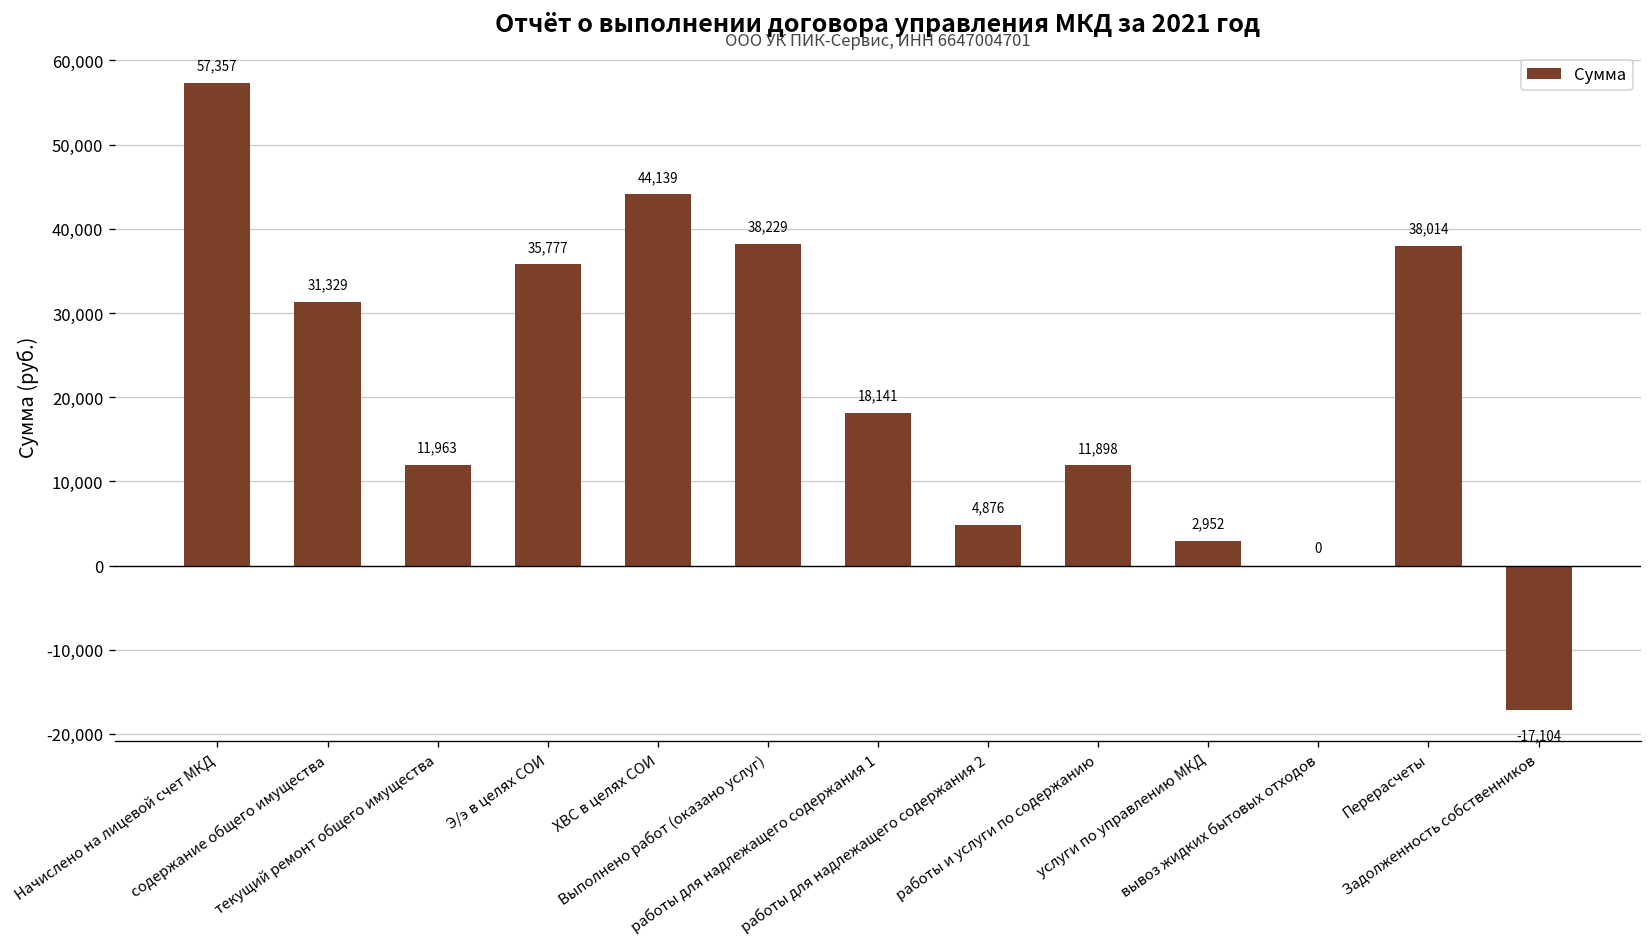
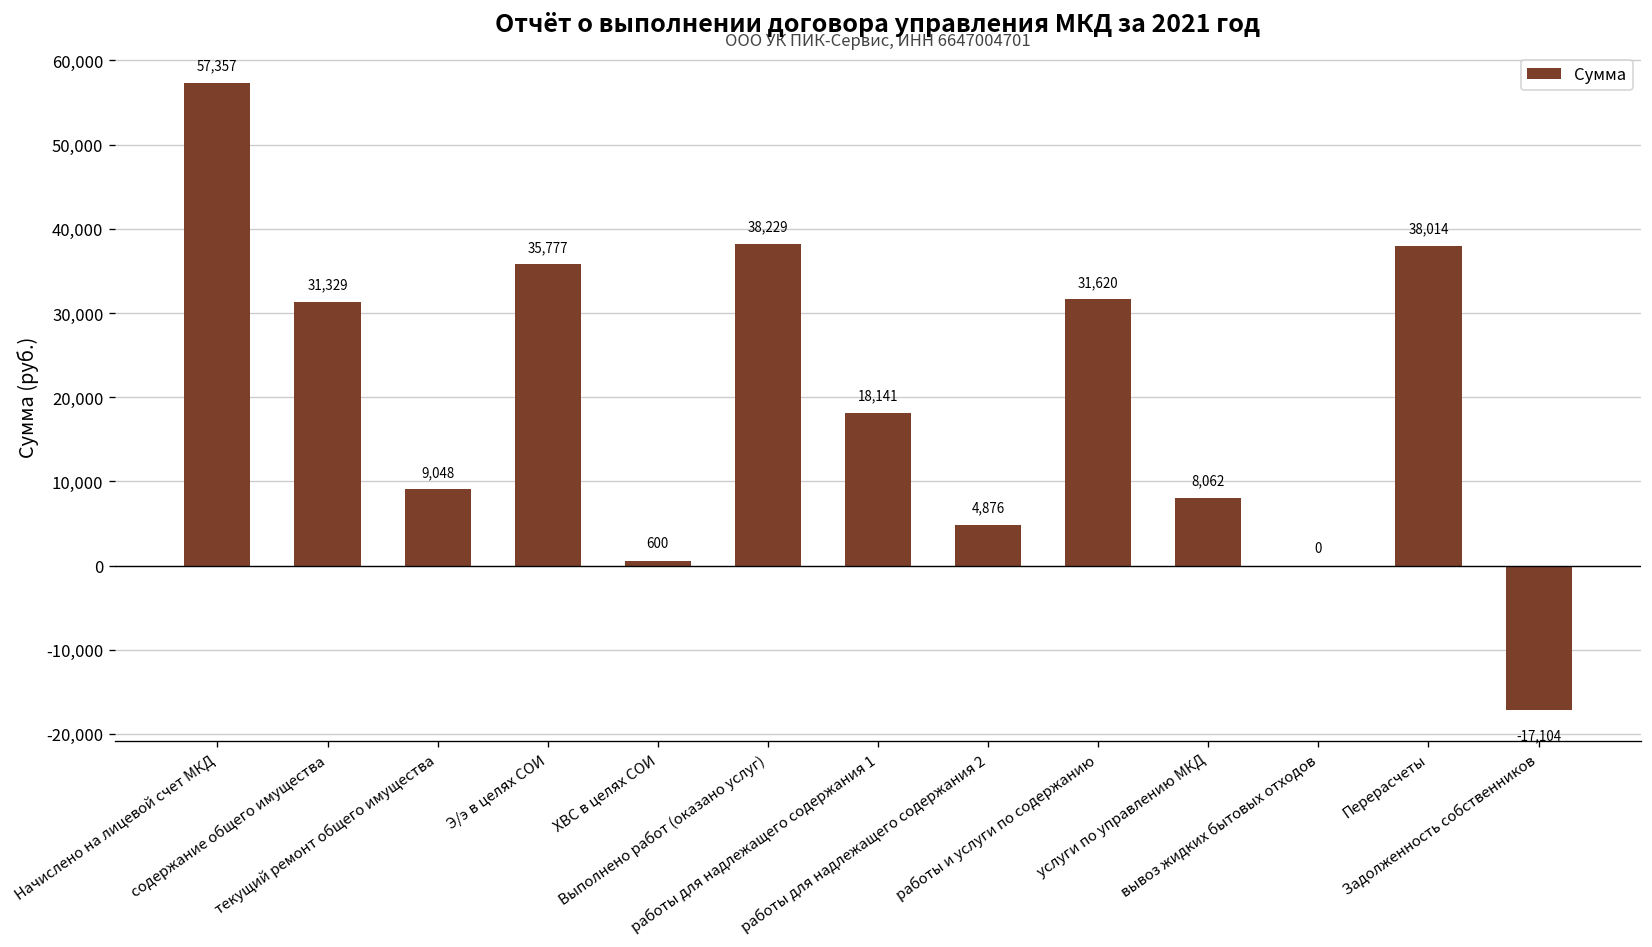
  {
    "Начислено на лицевой счет МКД": "57,357",
    "содержание общего имущества": "31,329",
-   "текущий ремонт общего имущества": "11,963",
+   "текущий ремонт общего имущества": "9,048",
    "Э/э в целях СОИ": "35,777",
-   "ХВС в целях СОИ": "44,139",
+   "ХВС в целях СОИ": "600",
    "Выполнено работ (оказано услуг)": "38,229",
    "работы для надлежащего содержания 1": "18,141",
    "работы для надлежащего содержания 2": "4,876",
-   "работы и услуги по содержанию": "11,898",
-   "услуги по управлению МКД": "2,952",
+   "работы и услуги по содержанию": "31,620",
+   "услуги по управлению МКД": "8,062",
    "вывоз жидких бытовых отходов": "0",
    "Перерасчеты": "38,014",
    "Задолженность собственников": "-17,104"
  }
